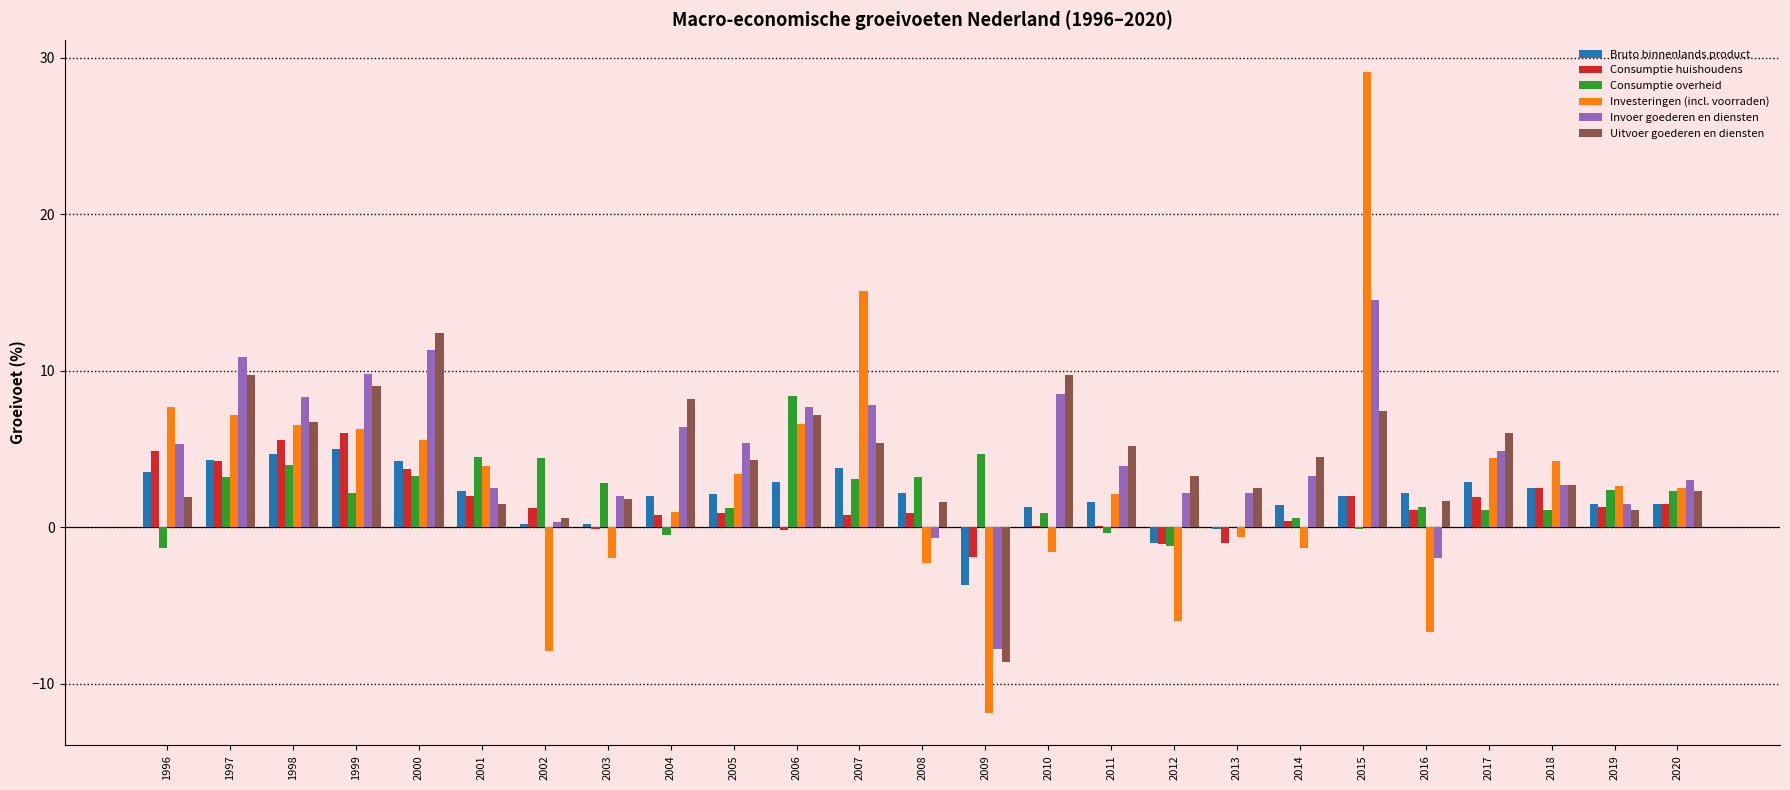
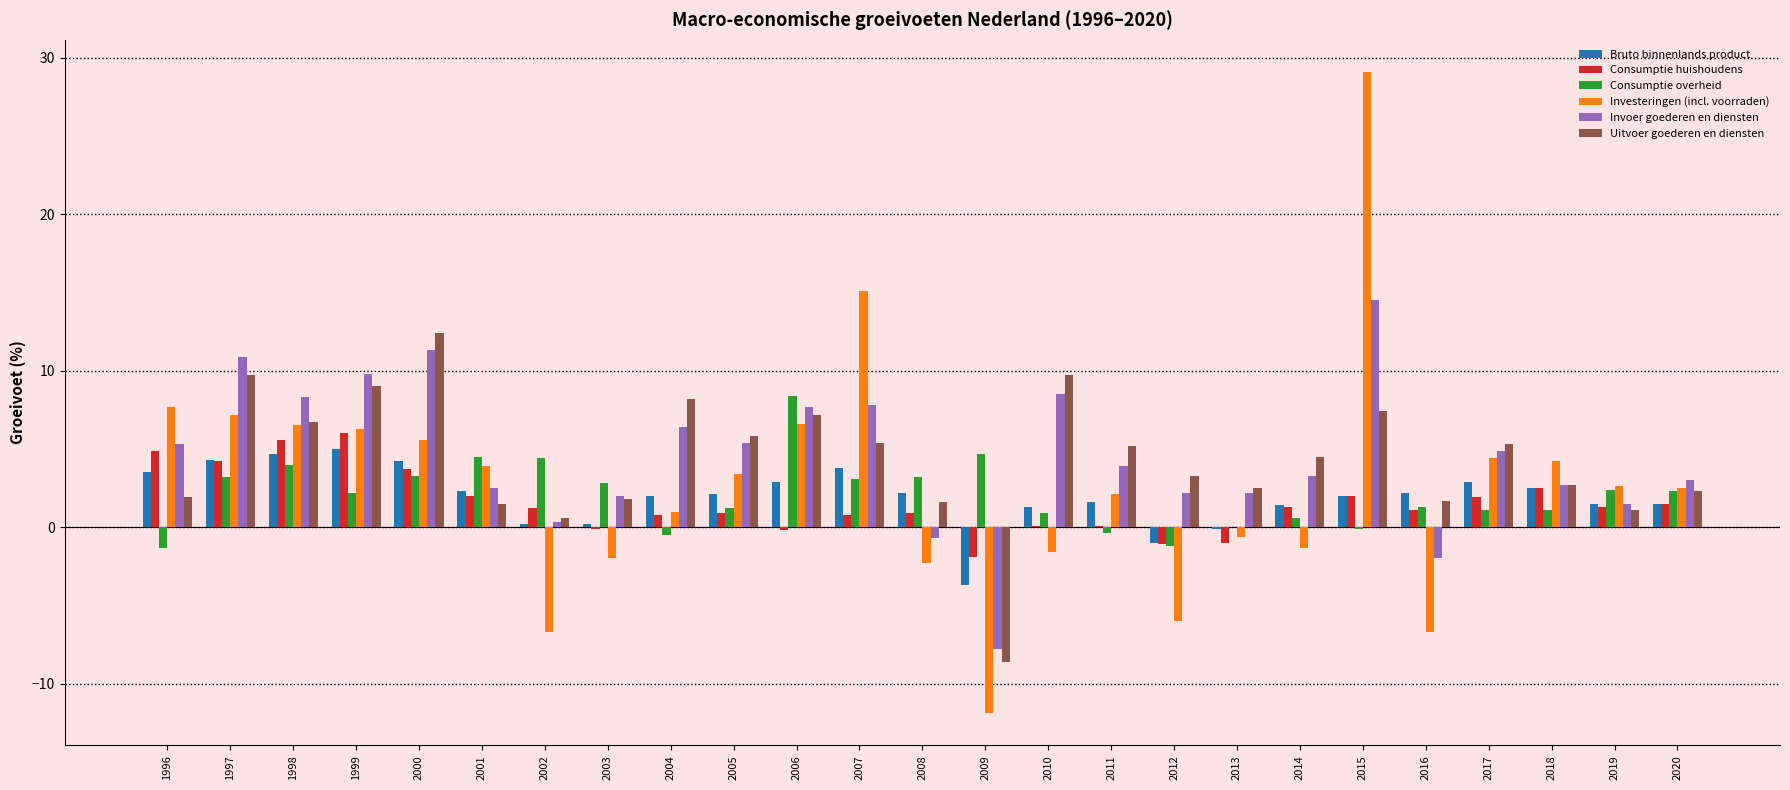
  {
    "Bruto binnenlands product": {
      "1996": 3.5,
      "1997": 4.3,
      "1998": 4.7,
      "1999": 5.0,
      "2000": 4.2,
      "2001": 2.3,
      "2002": 0.2,
      "2003": 0.2,
      "2004": 2.0,
      "2005": 2.1,
      "2006": 2.9,
      "2007": 3.8,
      "2008": 2.2,
      "2009": -3.7,
      "2010": 1.3,
      "2011": 1.6,
      "2012": -1.0,
      "2014": 1.4,
      "2015": 2.0,
      "2016": 2.2,
      "2017": 2.9,
      "2018": 2.5,
      "2019": 1.5,
      "2020": 1.5
    },
    "Consumptie huishoudens": {
      "1996": 4.9,
      "1997": 4.2,
      "1998": 5.6,
      "1999": 6.0,
      "2000": 3.7,
      "2001": 2.0,
      "2002": 1.2,
      "2004": 0.8,
      "2005": 0.9,
      "2006": -0.2,
      "2007": 0.8,
      "2008": 0.9,
      "2009": -1.9,
      "2012": -1.1,
      "2013": -1.0,
-     "2014": 0.4,
+     "2014": 1.3,
      "2015": 2.0,
      "2016": 1.1,
      "2017": 1.9,
      "2018": 2.5,
      "2019": 1.3,
      "2020": 1.5
    },
    "Consumptie overheid": {
      "1996": -1.3,
      "1997": 3.2,
      "1998": 4.0,
      "1999": 2.2,
      "2000": 3.3,
      "2001": 4.5,
      "2002": 4.4,
      "2003": 2.8,
      "2004": -0.5,
      "2005": 1.2,
      "2006": 8.4,
      "2007": 3.1,
      "2008": 3.2,
      "2009": 4.7,
      "2010": 0.9,
      "2011": -0.4,
      "2012": -1.2,
      "2013": 0.0,
      "2014": 0.6,
      "2016": 1.3,
      "2017": 1.1,
      "2018": 1.1,
      "2019": 2.4,
      "2020": 2.3
    },
    "Investeringen (incl. voorraden)": {
      "1996": 7.7,
      "1997": 7.2,
      "1998": 6.5,
      "1999": 6.3,
      "2000": 5.6,
      "2001": 3.9,
-     "2002": -7.9,
+     "2002": -6.7,
      "2003": -2.0,
      "2004": 1.0,
      "2005": 3.4,
      "2006": 6.6,
      "2007": 15.1,
      "2008": -2.3,
      "2009": -11.9,
      "2010": -1.6,
      "2011": 2.1,
      "2012": -6.0,
      "2013": -0.6,
      "2014": -1.3,
      "2015": 29.1,
      "2016": -6.7,
      "2017": 4.4,
      "2018": 4.2,
      "2019": 2.6,
      "2020": 2.5
    },
    "Invoer goederen en diensten": {
      "1996": 5.3,
      "1997": 10.9,
      "1998": 8.3,
      "1999": 9.8,
      "2000": 11.3,
      "2001": 2.5,
      "2002": 0.3,
      "2003": 2.0,
      "2004": 6.4,
      "2005": 5.4,
      "2006": 7.7,
      "2007": 7.8,
      "2008": -0.7,
      "2009": -7.8,
      "2010": 8.5,
      "2011": 3.9,
      "2012": 2.2,
      "2013": 2.2,
      "2014": 3.3,
      "2015": 14.5,
      "2016": -2.0,
      "2017": 4.9,
      "2018": 2.7,
      "2019": 1.5,
      "2020": 3.0
    },
    "Uitvoer goederen en diensten": {
      "1996": 1.9,
      "1997": 9.7,
      "1998": 6.7,
      "1999": 9.0,
      "2000": 12.4,
      "2001": 1.5,
      "2002": 0.6,
      "2003": 1.8,
      "2004": 8.2,
-     "2005": 4.3,
+     "2005": 5.8,
      "2006": 7.2,
      "2007": 5.4,
      "2008": 1.6,
      "2009": -8.6,
      "2010": 9.7,
      "2011": 5.2,
      "2012": 3.3,
      "2013": 2.5,
      "2014": 4.5,
      "2015": 7.4,
      "2016": 1.7,
-     "2017": 6.0,
+     "2017": 5.3,
      "2018": 2.7,
      "2019": 1.1,
      "2020": 2.3
    }
  }
